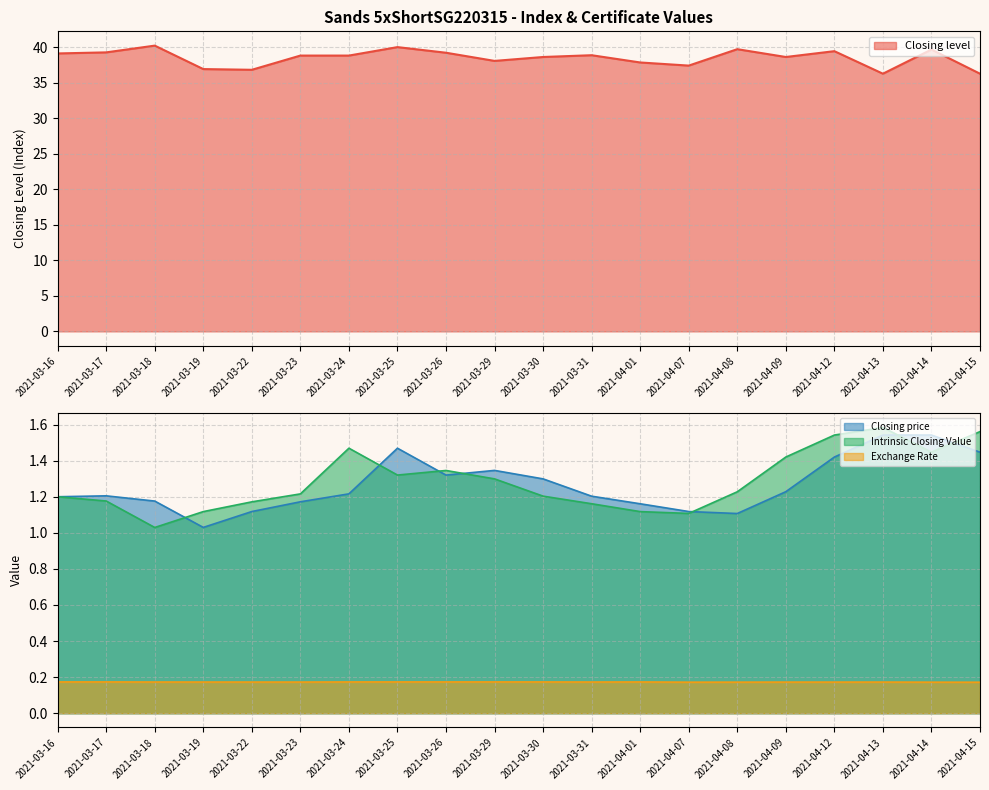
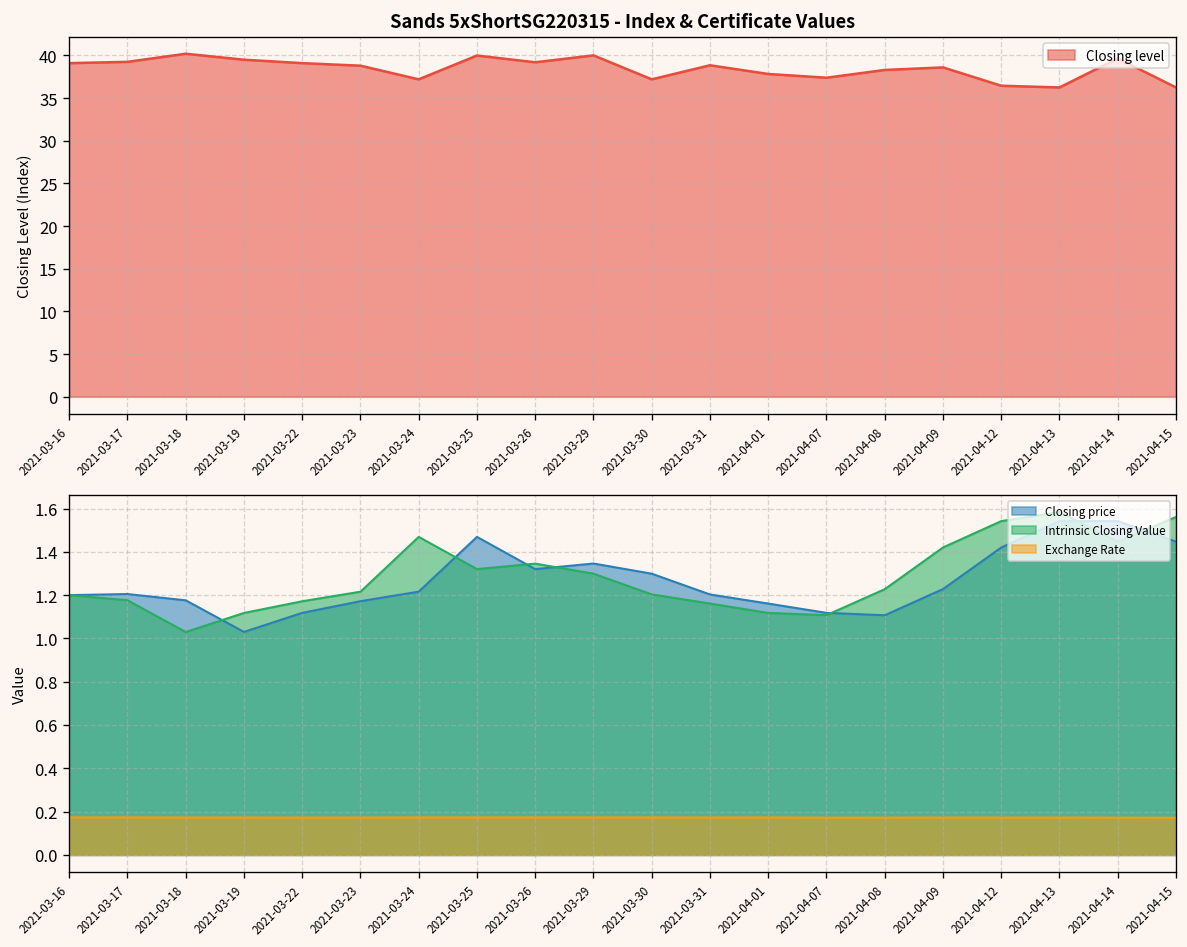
  {
    "Sands 5xShortSG220315 - Index & Certificate Values": {
      "2021-03-16": 39,
      "2021-03-17": 39,
      "2021-03-18": 40,
-     "2021-03-19": 37,
-     "2021-03-22": 37,
+     "2021-03-19": 40,
+     "2021-03-22": 39,
      "2021-03-23": 39,
-     "2021-03-24": 39,
+     "2021-03-24": 37,
      "2021-03-25": 40,
      "2021-03-26": 39,
-     "2021-03-29": 38,
-     "2021-03-30": 39,
+     "2021-03-29": 40,
+     "2021-03-30": 37,
      "2021-03-31": 39,
      "2021-04-01": 38,
      "2021-04-07": 37,
-     "2021-04-08": 40,
+     "2021-04-08": 38,
      "2021-04-09": 39,
-     "2021-04-12": 39,
+     "2021-04-12": 36,
      "2021-04-13": 36,
      "2021-04-15": 36
    }
  }
